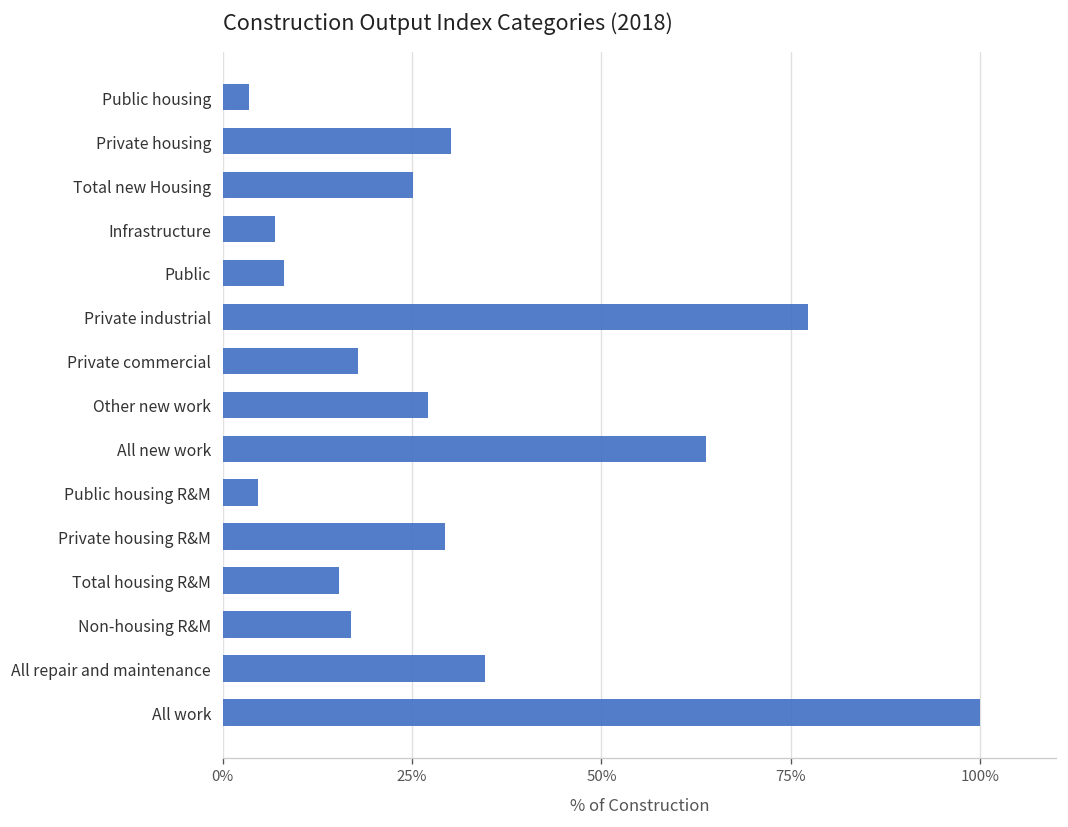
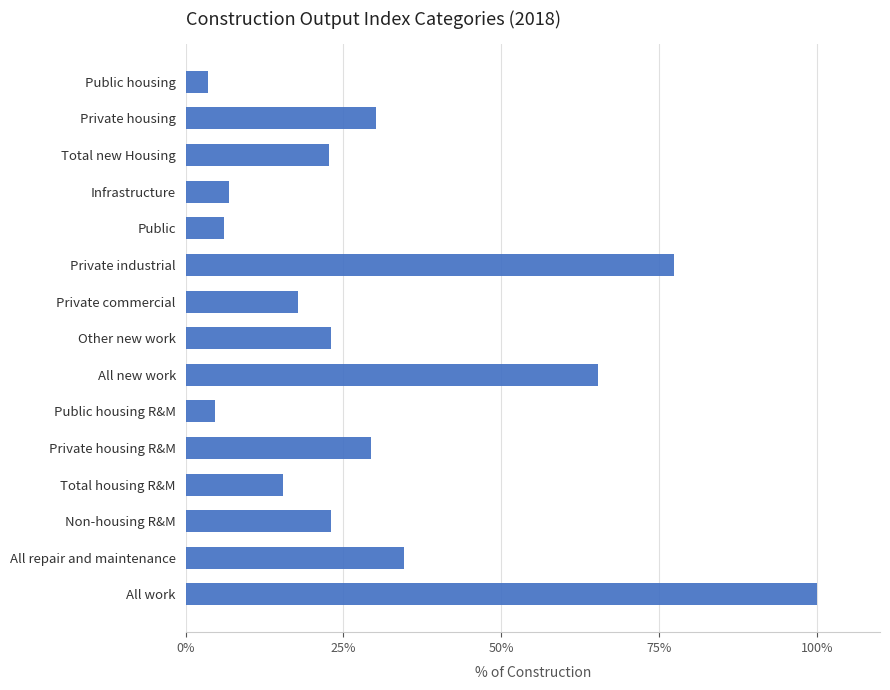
  {
    "Public housing": "4%",
    "Private housing": "30%",
-   "Total new Housing": "25%",
+   "Total new Housing": "23%",
    "Infrastructure": "7%",
-   "Public": "8%",
+   "Public": "6%",
    "Private industrial": "77%",
    "Private commercial": "18%",
-   "Other new work": "27%",
-   "All new work": "64%",
+   "Other new work": "23%",
+   "All new work": "65%",
    "Public housing R&M": "5%",
    "Private housing R&M": "29%",
    "Total housing R&M": "15%",
-   "Non-housing R&M": "17%",
+   "Non-housing R&M": "23%",
    "All repair and maintenance": "35%",
    "All work": "100%"
  }
